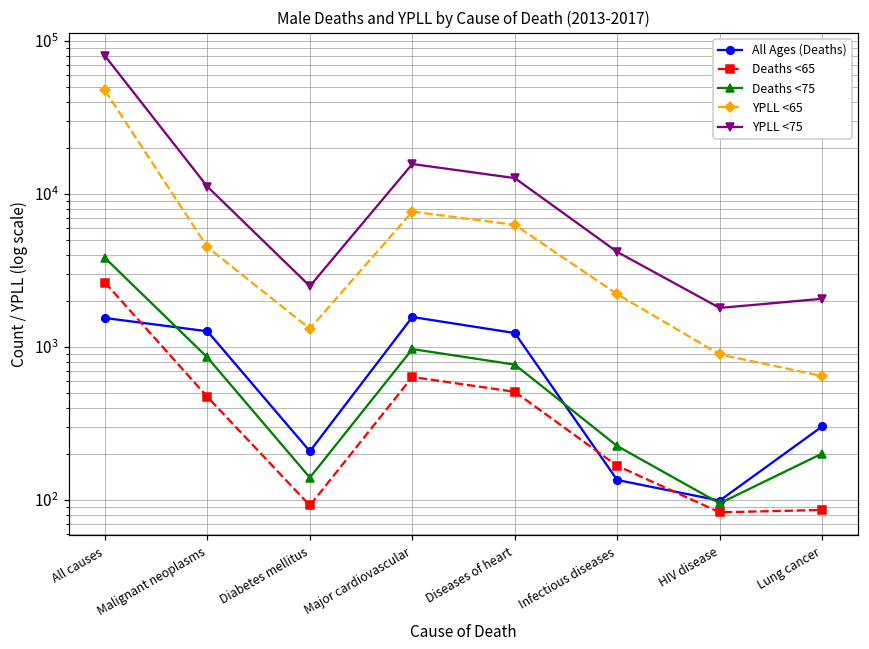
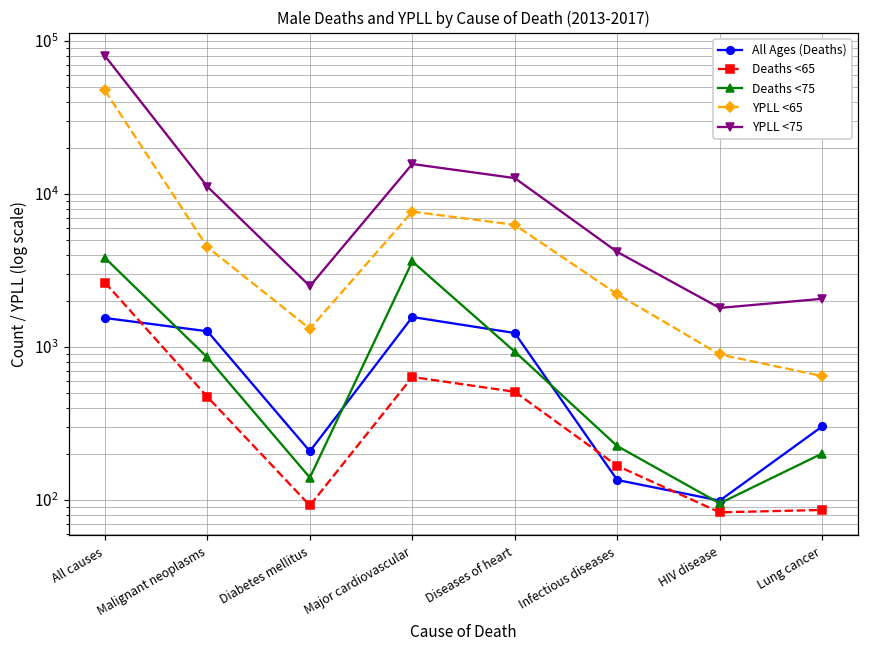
  {
    "All Ages (Deaths)": {
      "All causes": 1500,
      "Malignant neoplasms": 1300,
      "Diabetes mellitus": 210,
      "Major cardiovascular": 1600,
      "Diseases of heart": 1200,
      "Infectious diseases": 140,
      "Lung cancer": 300
    },
    "Deaths <65": {
      "All causes": 2600,
      "Malignant neoplasms": 470,
      "Diabetes mellitus": 90,
      "Major cardiovascular": 600,
      "Diseases of heart": 510,
      "Infectious diseases": 170,
      "HIV disease": 80,
      "Lung cancer": 90
    },
    "Deaths <75": {
      "All causes": 3800,
      "Malignant neoplasms": 900,
      "Diabetes mellitus": 140,
-     "Major cardiovascular": 1000,
-     "Diseases of heart": 800,
+     "Major cardiovascular": 3600,
+     "Diseases of heart": 900,
      "Infectious diseases": 230,
      "Lung cancer": 200
    },
    "YPLL <65": {
      "All causes": 47000,
      "Malignant neoplasms": 4500,
      "Diabetes mellitus": 1300,
      "Major cardiovascular": 8000,
      "Diseases of heart": 6000,
      "Infectious diseases": 2200,
      "HIV disease": 900,
      "Lung cancer": 600
    },
    "YPLL <75": {
      "All causes": 80000,
      "Malignant neoplasms": 11000,
      "Diabetes mellitus": 2500,
      "Major cardiovascular": 16000,
      "Diseases of heart": 13000,
      "Infectious diseases": 4200,
      "HIV disease": 1800,
      "Lung cancer": 2100
    }
  }
